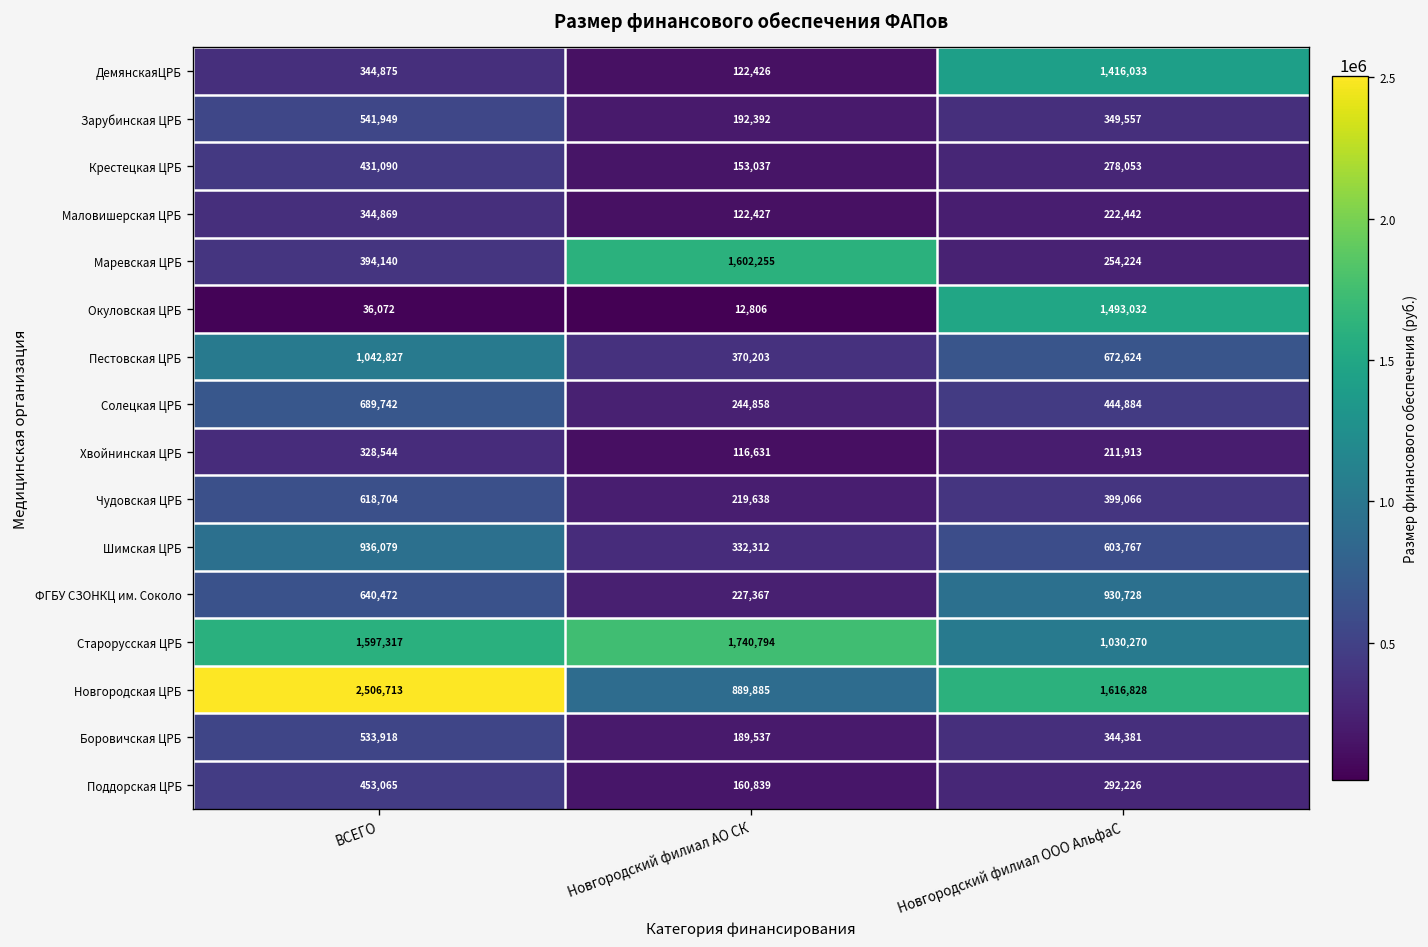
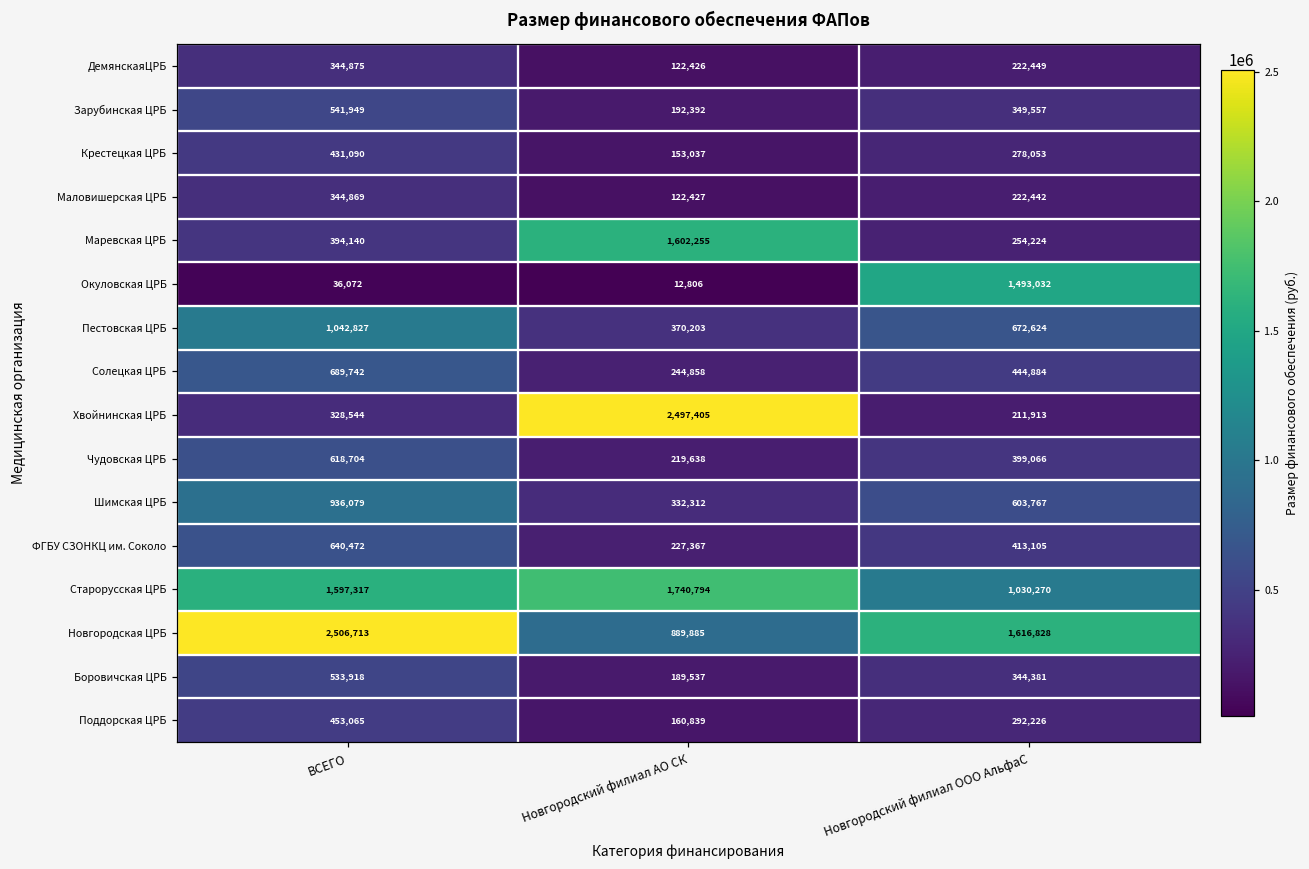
  {
    "ДемянскаяЦРБ": {
      "ВСЕГО": "344,875",
      "Новгородский филиал АО СК": "122,426",
-     "Новгородский филиал ООО АльфаС": "1,416,033"
+     "Новгородский филиал ООО АльфаС": "222,449"
    },
    "Зарубинская ЦРБ": {
      "ВСЕГО": "541,949",
      "Новгородский филиал АО СК": "192,392",
      "Новгородский филиал ООО АльфаС": "349,557"
    },
    "Крестецкая ЦРБ": {
      "ВСЕГО": "431,090",
      "Новгородский филиал АО СК": "153,037",
      "Новгородский филиал ООО АльфаС": "278,053"
    },
    "Маловишерская ЦРБ": {
      "ВСЕГО": "344,869",
      "Новгородский филиал АО СК": "122,427",
      "Новгородский филиал ООО АльфаС": "222,442"
    },
    "Маревская ЦРБ": {
      "ВСЕГО": "394,140",
      "Новгородский филиал АО СК": "1,602,255",
      "Новгородский филиал ООО АльфаС": "254,224"
    },
    "Окуловская ЦРБ": {
      "ВСЕГО": "36,072",
      "Новгородский филиал АО СК": "12,806",
      "Новгородский филиал ООО АльфаС": "1,493,032"
    },
    "Пестовская ЦРБ": {
      "ВСЕГО": "1,042,827",
      "Новгородский филиал АО СК": "370,203",
      "Новгородский филиал ООО АльфаС": "672,624"
    },
    "Солецкая ЦРБ": {
      "ВСЕГО": "689,742",
      "Новгородский филиал АО СК": "244,858",
      "Новгородский филиал ООО АльфаС": "444,884"
    },
    "Хвойнинская ЦРБ": {
      "ВСЕГО": "328,544",
-     "Новгородский филиал АО СК": "116,631",
+     "Новгородский филиал АО СК": "2,497,405",
      "Новгородский филиал ООО АльфаС": "211,913"
    },
    "Чудовская ЦРБ": {
      "ВСЕГО": "618,704",
      "Новгородский филиал АО СК": "219,638",
      "Новгородский филиал ООО АльфаС": "399,066"
    },
    "Шимская ЦРБ": {
      "ВСЕГО": "936,079",
      "Новгородский филиал АО СК": "332,312",
      "Новгородский филиал ООО АльфаС": "603,767"
    },
    "ФГБУ СЗОНКЦ им. Соколо": {
      "ВСЕГО": "640,472",
      "Новгородский филиал АО СК": "227,367",
-     "Новгородский филиал ООО АльфаС": "930,728"
+     "Новгородский филиал ООО АльфаС": "413,105"
    },
    "Старорусская ЦРБ": {
      "ВСЕГО": "1,597,317",
      "Новгородский филиал АО СК": "1,740,794",
      "Новгородский филиал ООО АльфаС": "1,030,270"
    },
    "Новгородская ЦРБ": {
      "ВСЕГО": "2,506,713",
      "Новгородский филиал АО СК": "889,885",
      "Новгородский филиал ООО АльфаС": "1,616,828"
    },
    "Боровичская ЦРБ": {
      "ВСЕГО": "533,918",
      "Новгородский филиал АО СК": "189,537",
      "Новгородский филиал ООО АльфаС": "344,381"
    },
    "Поддорская ЦРБ": {
      "ВСЕГО": "453,065",
      "Новгородский филиал АО СК": "160,839",
      "Новгородский филиал ООО АльфаС": "292,226"
    }
  }
